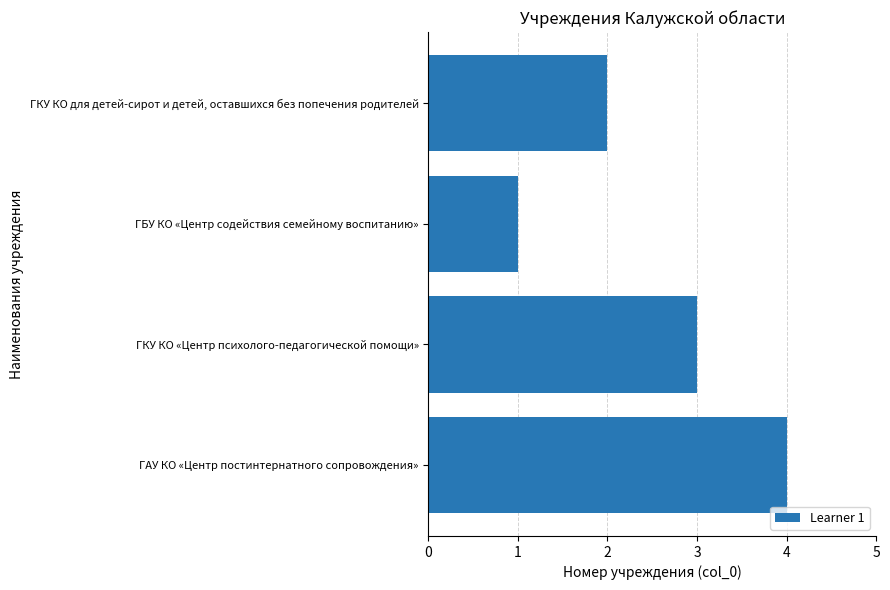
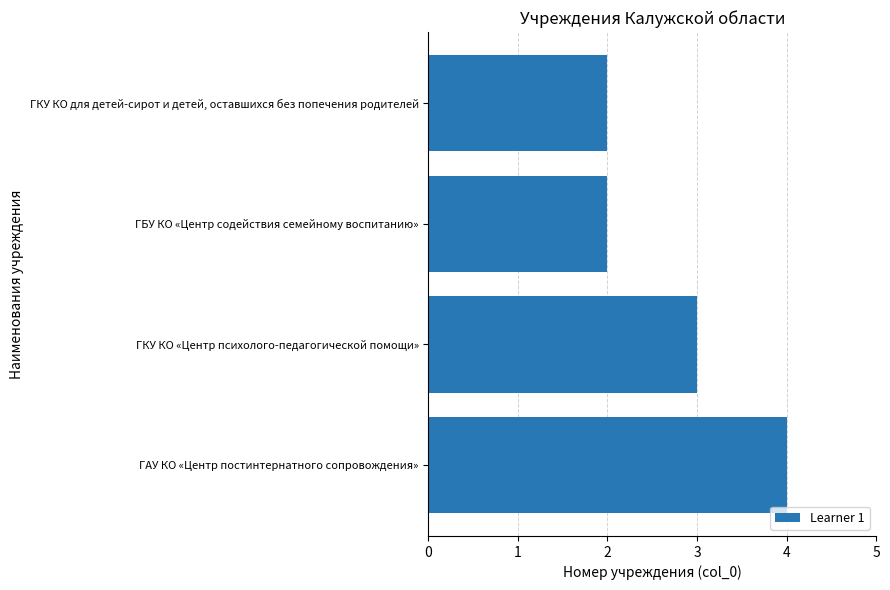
  {
    "ГКУ КО для детей-сирот и детей, оставшихся без попечения родителей": 2,
-   "ГБУ КО «Центр содействия семейному воспитанию»": 1,
+   "ГБУ КО «Центр содействия семейному воспитанию»": 2,
    "ГКУ КО «Центр психолого-педагогической помощи»": 3,
    "ГАУ КО «Центр постинтернатного сопровождения»": 4
  }
